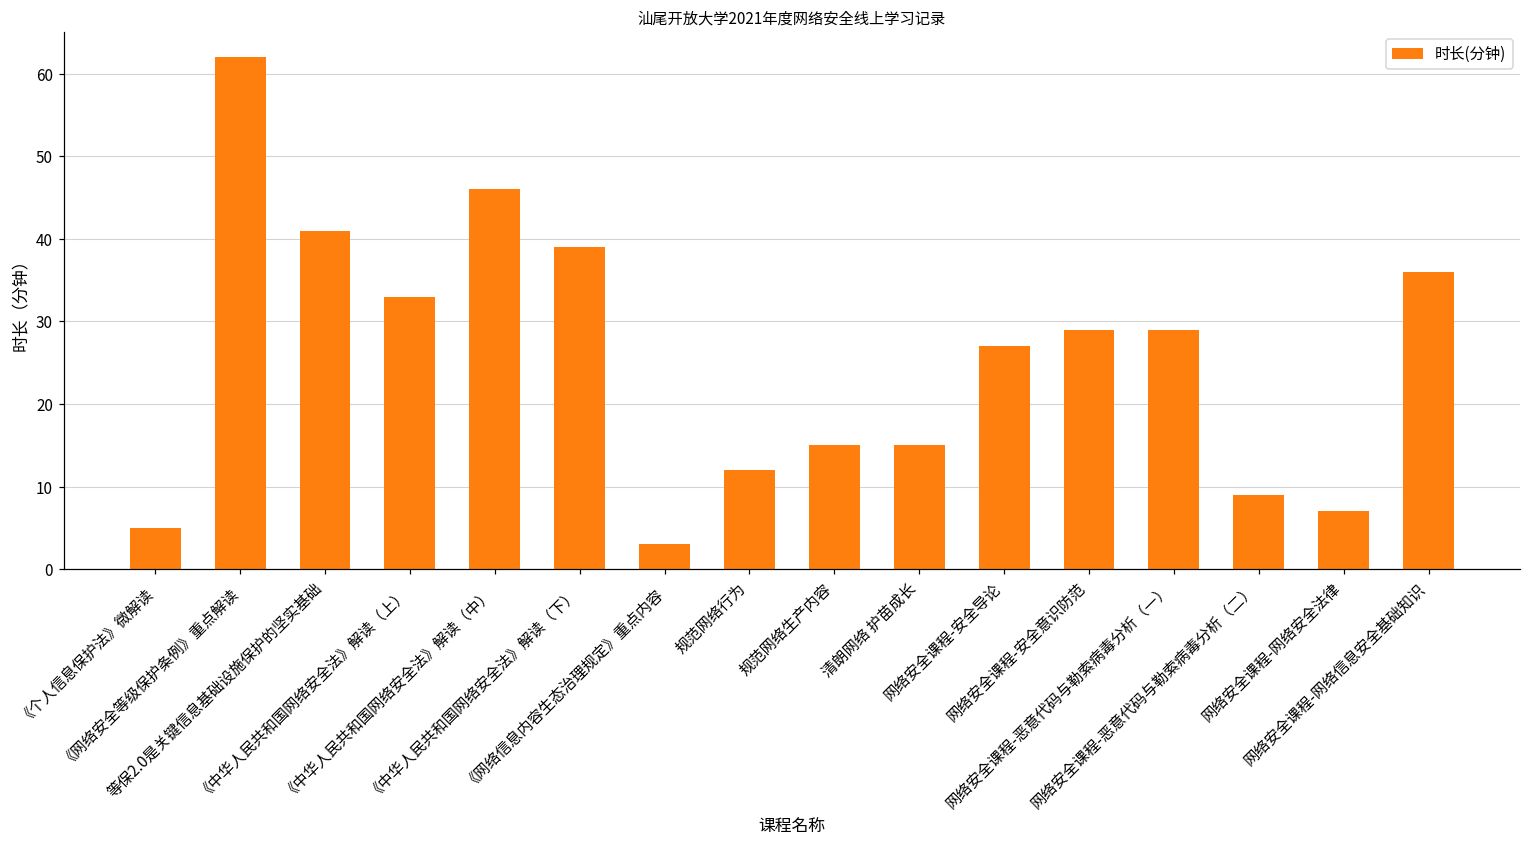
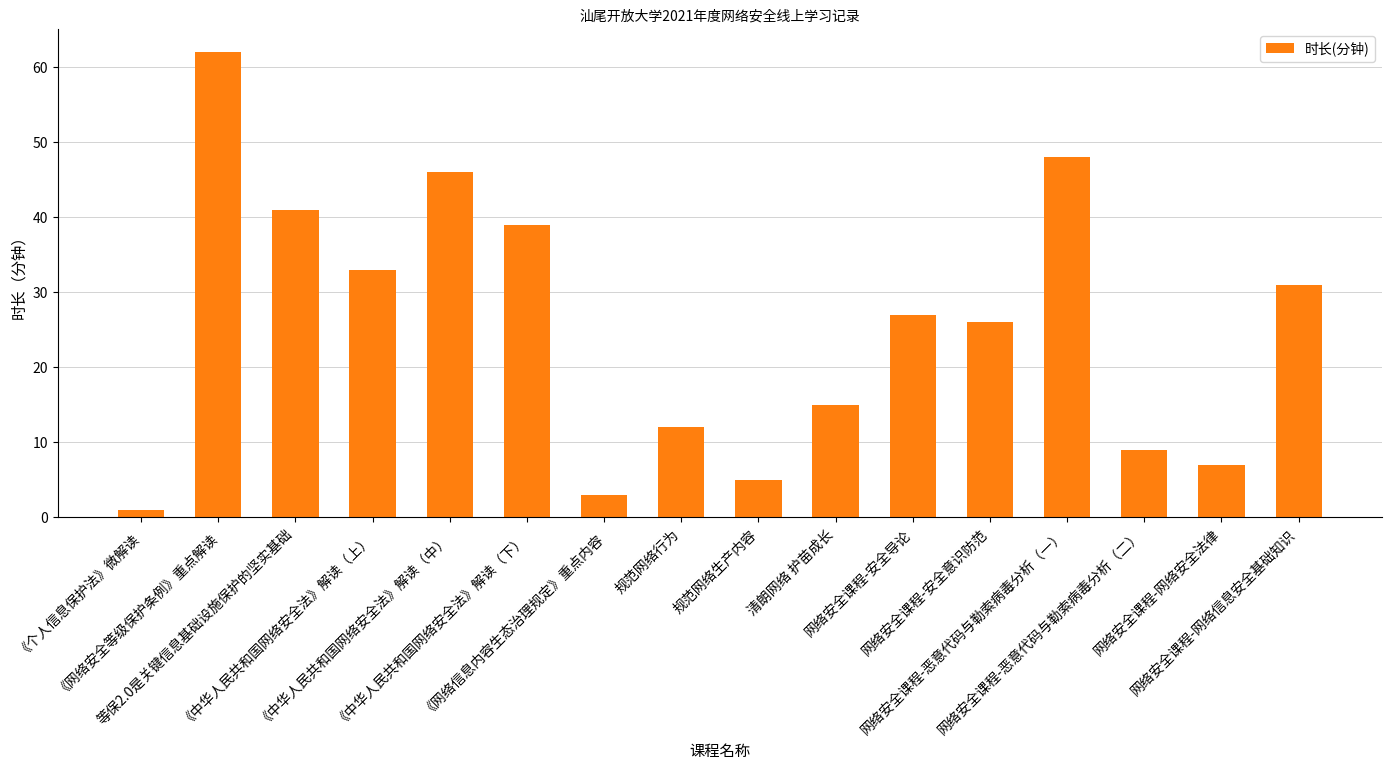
  {
-   "《个人信息保护法》微解读": 5,
+   "《个人信息保护法》微解读": 1,
    "《网络安全等级保护条例》重点解读": 62,
    "等保2.0是关键信息基础设施保护的坚实基础": 41,
    "《中华人民共和国网络安全法》解读（上）": 33,
    "《中华人民共和国网络安全法》解读（中）": 46,
    "《中华人民共和国网络安全法》解读（下）": 39,
    "《网络信息内容生态治理规定》重点内容": 3,
    "规范网络行为": 12,
-   "规范网络生产内容": 15,
+   "规范网络生产内容": 5,
    "清朗网络 护苗成长": 15,
    "网络安全课程-安全导论": 27,
-   "网络安全课程-安全意识防范": 29,
-   "网络安全课程-恶意代码与勒索病毒分析（一）": 29,
+   "网络安全课程-安全意识防范": 26,
+   "网络安全课程-恶意代码与勒索病毒分析（一）": 48,
    "网络安全课程-恶意代码与勒索病毒分析（二）": 9,
    "网络安全课程-网络安全法律": 7,
-   "网络安全课程-网络信息安全基础知识": 36
+   "网络安全课程-网络信息安全基础知识": 31
  }
